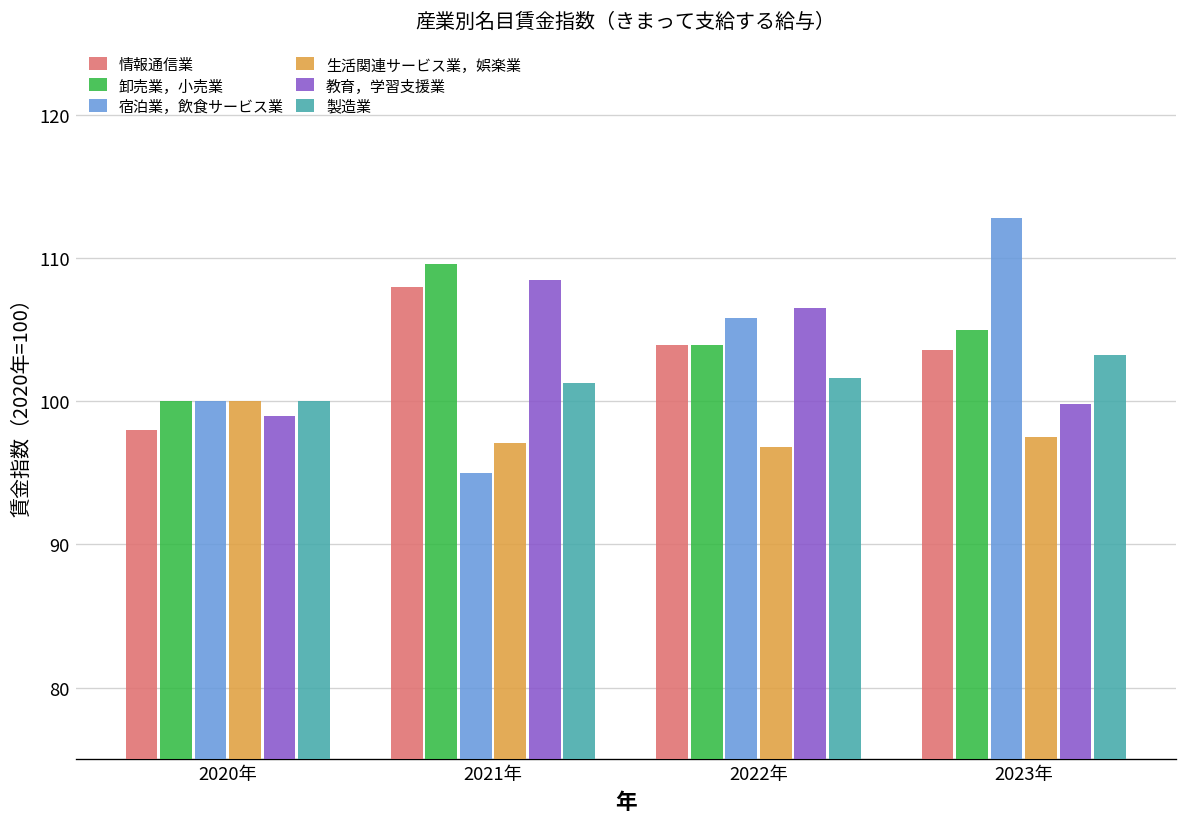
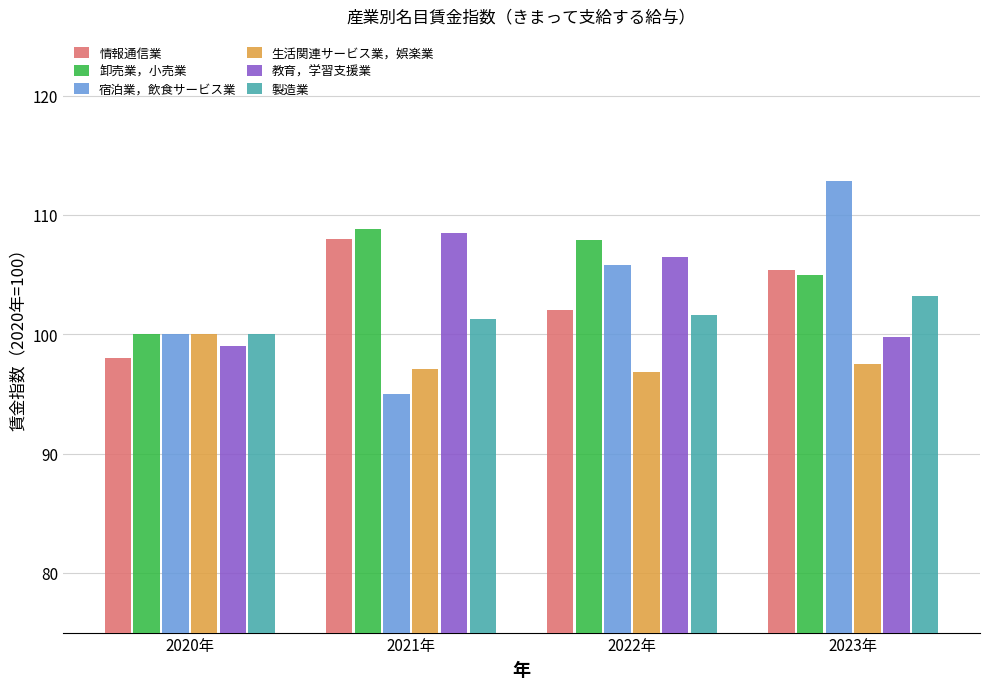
  {
    "情報通信業": {
      "2020年": 98.0,
      "2021年": 108.0,
-     "2022年": 103.9,
-     "2023年": 103.6
+     "2022年": 102.0,
+     "2023年": 105.4
    },
    "卸売業，小売業": {
      "2020年": 100.0,
-     "2021年": 109.6,
-     "2022年": 103.9,
+     "2021年": 108.8,
+     "2022年": 107.9,
      "2023年": 105.0
    },
    "宿泊業，飲食サービス業": {
      "2020年": 100.0,
      "2021年": 95.0,
      "2022年": 105.8,
      "2023年": 112.8
    },
    "生活関連サービス業，娯楽業": {
      "2020年": 100.0,
      "2021年": 97.1,
      "2022年": 96.8,
      "2023年": 97.5
    },
    "教育，学習支援業": {
      "2020年": 99.0,
      "2021年": 108.5,
      "2022年": 106.5,
      "2023年": 99.8
    },
    "製造業": {
      "2020年": 100.0,
      "2021年": 101.3,
      "2022年": 101.6,
      "2023年": 103.2
    }
  }
